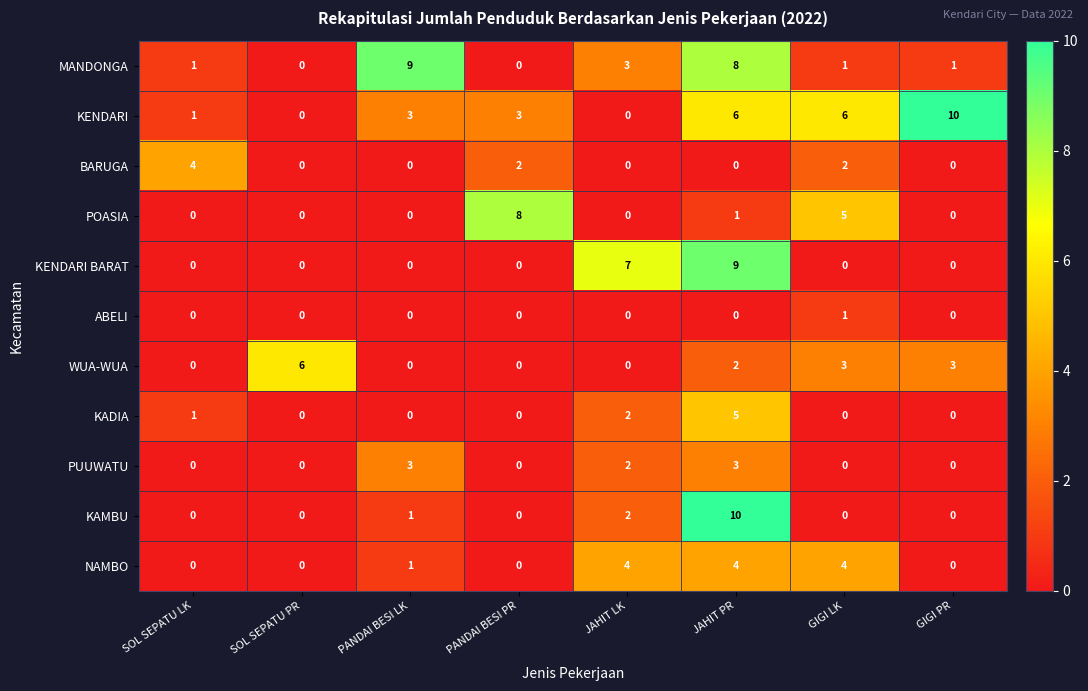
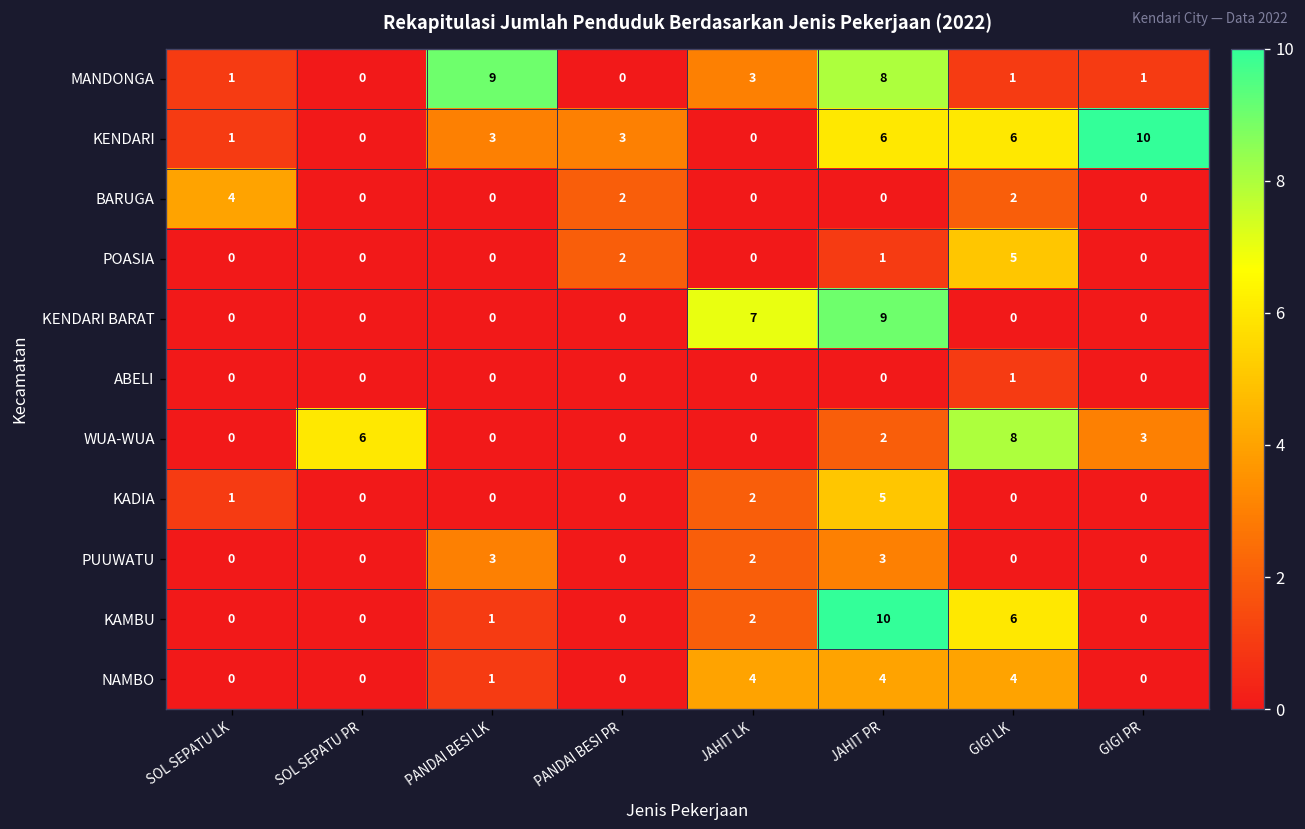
  {
    "MANDONGA": {
      "SOL SEPATU LK": 1,
      "SOL SEPATU PR": 0,
      "PANDAI BESI LK": 9,
      "PANDAI BESI PR": 0,
      "JAHIT LK": 3,
      "JAHIT PR": 8,
      "GIGI LK": 1,
      "GIGI PR": 1
    },
    "KENDARI": {
      "SOL SEPATU LK": 1,
      "SOL SEPATU PR": 0,
      "PANDAI BESI LK": 3,
      "PANDAI BESI PR": 3,
      "JAHIT LK": 0,
      "JAHIT PR": 6,
      "GIGI LK": 6,
      "GIGI PR": 10
    },
    "BARUGA": {
      "SOL SEPATU LK": 4,
      "SOL SEPATU PR": 0,
      "PANDAI BESI LK": 0,
      "PANDAI BESI PR": 2,
      "JAHIT LK": 0,
      "JAHIT PR": 0,
      "GIGI LK": 2,
      "GIGI PR": 0
    },
    "POASIA": {
      "SOL SEPATU LK": 0,
      "SOL SEPATU PR": 0,
      "PANDAI BESI LK": 0,
-     "PANDAI BESI PR": 8,
+     "PANDAI BESI PR": 2,
      "JAHIT LK": 0,
      "JAHIT PR": 1,
      "GIGI LK": 5,
      "GIGI PR": 0
    },
    "KENDARI BARAT": {
      "SOL SEPATU LK": 0,
      "SOL SEPATU PR": 0,
      "PANDAI BESI LK": 0,
      "PANDAI BESI PR": 0,
      "JAHIT LK": 7,
      "JAHIT PR": 9,
      "GIGI LK": 0,
      "GIGI PR": 0
    },
    "ABELI": {
      "SOL SEPATU LK": 0,
      "SOL SEPATU PR": 0,
      "PANDAI BESI LK": 0,
      "PANDAI BESI PR": 0,
      "JAHIT LK": 0,
      "JAHIT PR": 0,
      "GIGI LK": 1,
      "GIGI PR": 0
    },
    "WUA-WUA": {
      "SOL SEPATU LK": 0,
      "SOL SEPATU PR": 6,
      "PANDAI BESI LK": 0,
      "PANDAI BESI PR": 0,
      "JAHIT LK": 0,
      "JAHIT PR": 2,
-     "GIGI LK": 3,
+     "GIGI LK": 8,
      "GIGI PR": 3
    },
    "KADIA": {
      "SOL SEPATU LK": 1,
      "SOL SEPATU PR": 0,
      "PANDAI BESI LK": 0,
      "PANDAI BESI PR": 0,
      "JAHIT LK": 2,
      "JAHIT PR": 5,
      "GIGI LK": 0,
      "GIGI PR": 0
    },
    "PUUWATU": {
      "SOL SEPATU LK": 0,
      "SOL SEPATU PR": 0,
      "PANDAI BESI LK": 3,
      "PANDAI BESI PR": 0,
      "JAHIT LK": 2,
      "JAHIT PR": 3,
      "GIGI LK": 0,
      "GIGI PR": 0
    },
    "KAMBU": {
      "SOL SEPATU LK": 0,
      "SOL SEPATU PR": 0,
      "PANDAI BESI LK": 1,
      "PANDAI BESI PR": 0,
      "JAHIT LK": 2,
      "JAHIT PR": 10,
-     "GIGI LK": 0,
+     "GIGI LK": 6,
      "GIGI PR": 0
    },
    "NAMBO": {
      "SOL SEPATU LK": 0,
      "SOL SEPATU PR": 0,
      "PANDAI BESI LK": 1,
      "PANDAI BESI PR": 0,
      "JAHIT LK": 4,
      "JAHIT PR": 4,
      "GIGI LK": 4,
      "GIGI PR": 0
    }
  }
